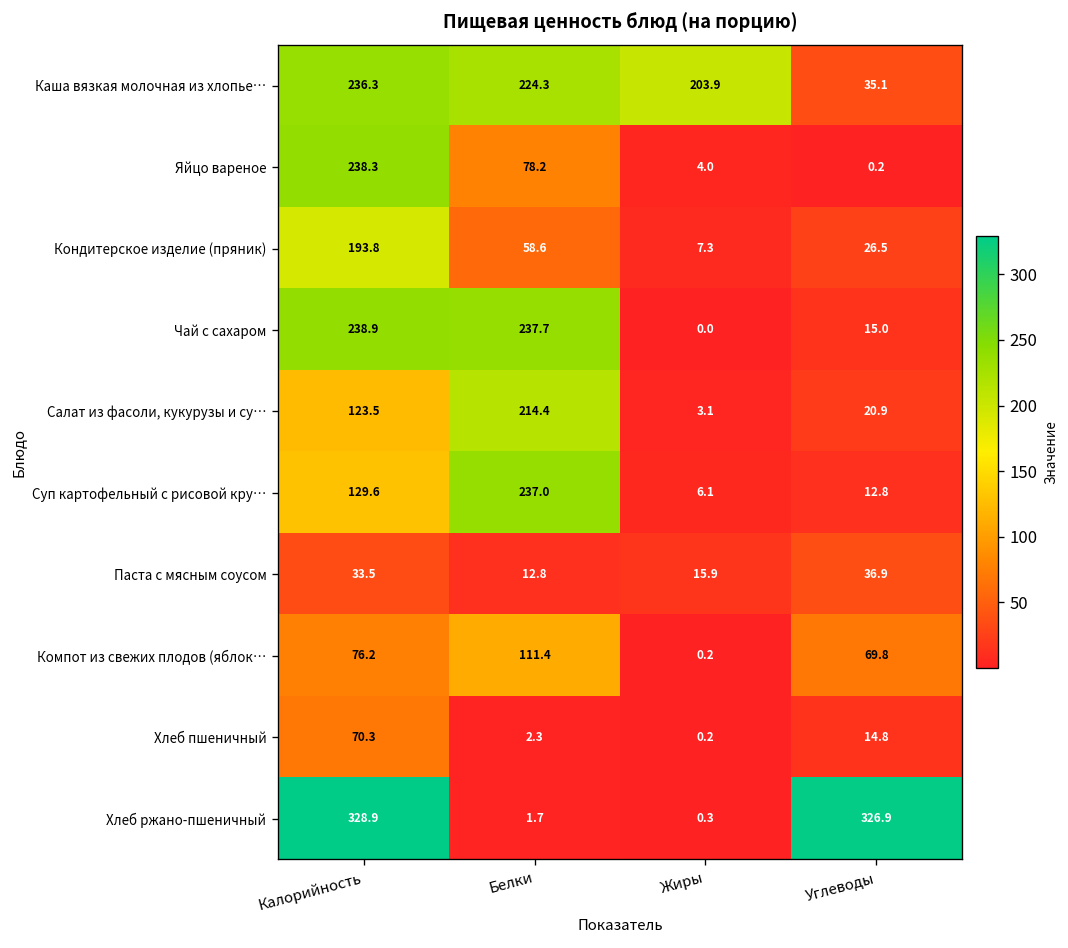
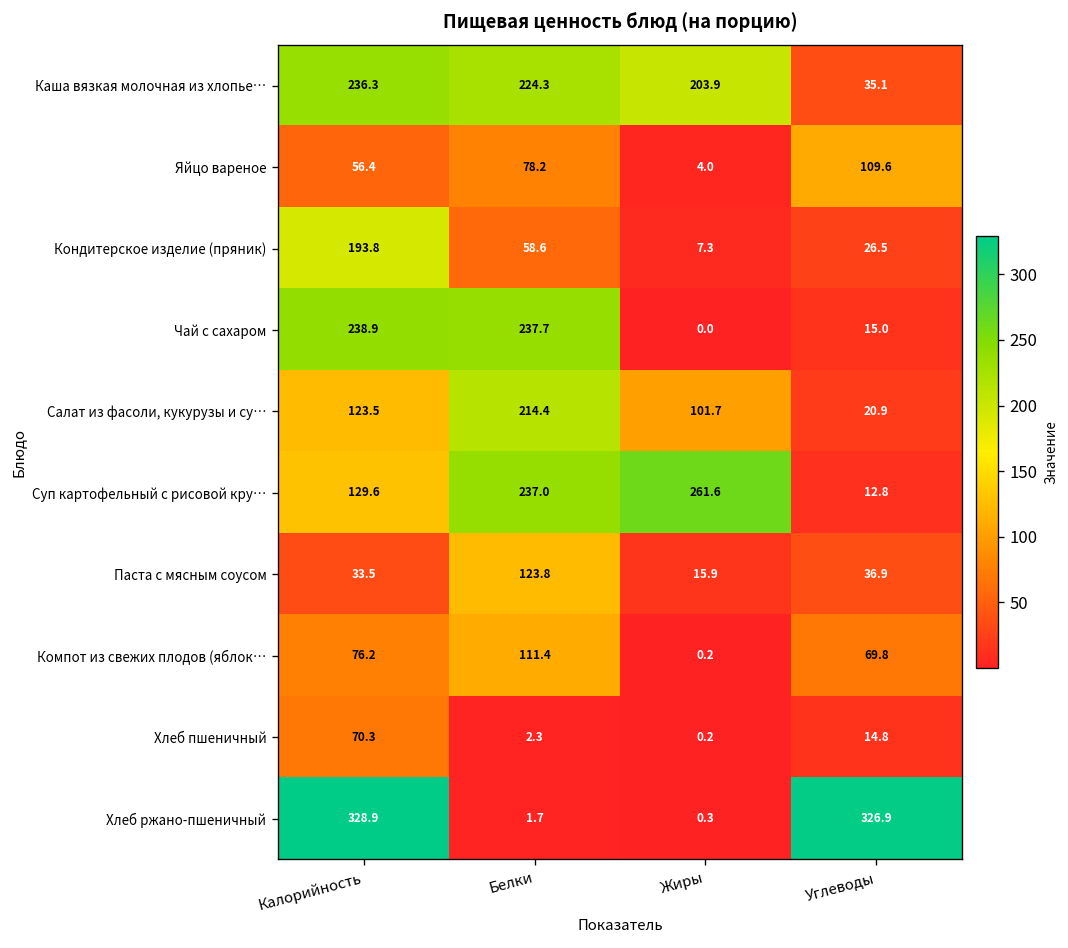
  {
    "Каша вязкая молочная из хлопье…": {
      "Калорийность": 236.3,
      "Белки": 224.3,
      "Жиры": 203.9,
      "Углеводы": 35.1
    },
    "Яйцо вареное": {
-     "Калорийность": 238.3,
+     "Калорийность": 56.4,
      "Белки": 78.2,
      "Жиры": 4.0,
-     "Углеводы": 0.2
+     "Углеводы": 109.6
    },
    "Кондитерское изделие (пряник)": {
      "Калорийность": 193.8,
      "Белки": 58.6,
      "Жиры": 7.3,
      "Углеводы": 26.5
    },
    "Чай с сахаром": {
      "Калорийность": 238.9,
      "Белки": 237.7,
      "Жиры": 0.0,
      "Углеводы": 15.0
    },
    "Салат из фасоли, кукурузы и су…": {
      "Калорийность": 123.5,
      "Белки": 214.4,
-     "Жиры": 3.1,
+     "Жиры": 101.7,
      "Углеводы": 20.9
    },
    "Суп картофельный с рисовой кру…": {
      "Калорийность": 129.6,
      "Белки": 237.0,
-     "Жиры": 6.1,
+     "Жиры": 261.6,
      "Углеводы": 12.8
    },
    "Паста с мясным соусом": {
      "Калорийность": 33.5,
-     "Белки": 12.8,
+     "Белки": 123.8,
      "Жиры": 15.9,
      "Углеводы": 36.9
    },
    "Компот из свежих плодов (яблок…": {
      "Калорийность": 76.2,
      "Белки": 111.4,
      "Жиры": 0.2,
      "Углеводы": 69.8
    },
    "Хлеб пшеничный": {
      "Калорийность": 70.3,
      "Белки": 2.3,
      "Жиры": 0.2,
      "Углеводы": 14.8
    },
    "Хлеб ржано-пшеничный": {
      "Калорийность": 328.9,
      "Белки": 1.7,
      "Жиры": 0.3,
      "Углеводы": 326.9
    }
  }
